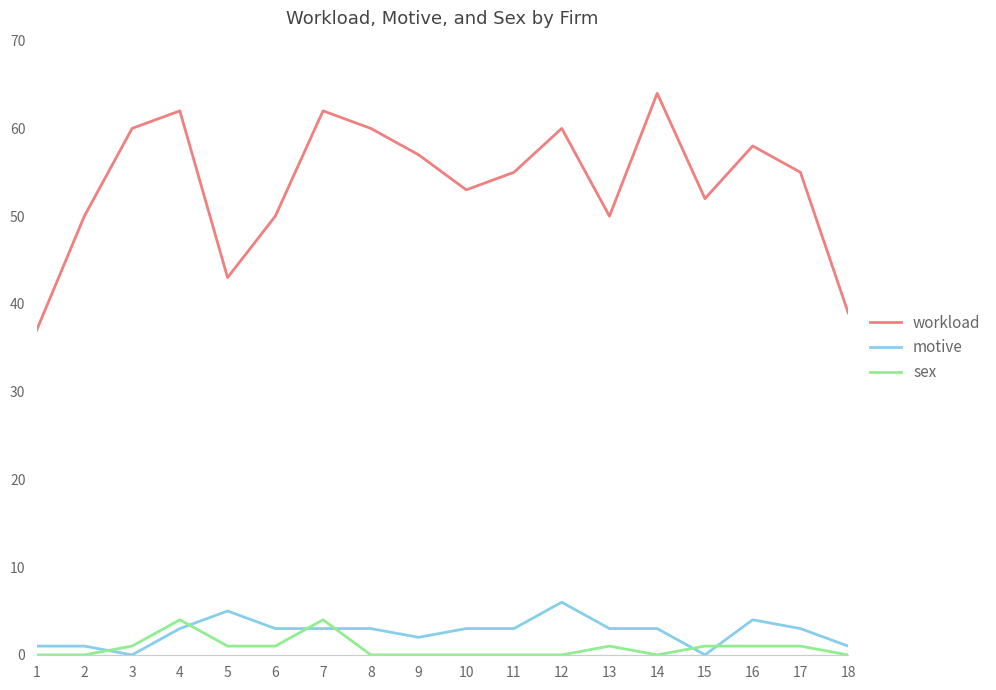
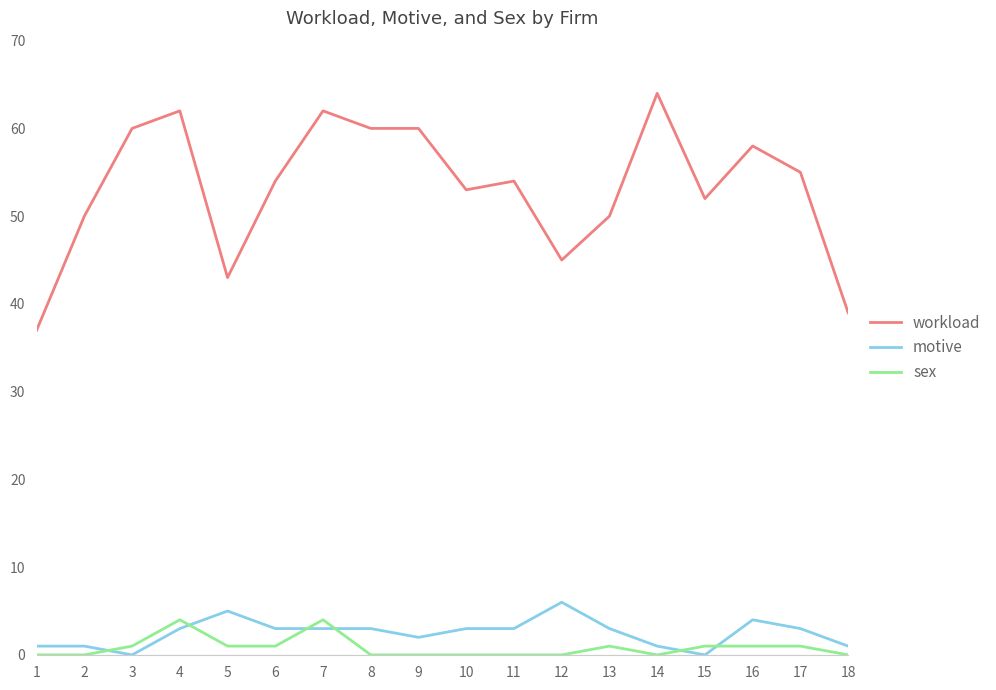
  {
    "workload": {
      "1": 37,
      "2": 50,
      "3": 60,
      "4": 62,
      "5": 43,
-     "6": 50,
+     "6": 54,
      "7": 62,
      "8": 60,
-     "9": 57,
+     "9": 60,
      "10": 53,
-     "11": 55,
-     "12": 60,
+     "11": 54,
+     "12": 45,
      "13": 50,
      "14": 64,
      "15": 52,
      "16": 58,
      "17": 55,
      "18": 39
    },
    "motive": {
      "1": 1,
      "2": 1,
      "3": 0,
      "4": 3,
      "5": 5,
      "6": 3,
      "7": 3,
      "8": 3,
      "9": 2,
      "10": 3,
      "11": 3,
      "12": 6,
      "13": 3,
-     "14": 3,
+     "14": 1,
      "15": 0,
      "16": 4,
      "17": 3,
      "18": 1
    },
    "sex": {
      "1": 0,
      "2": 0,
      "3": 1,
      "4": 4,
      "5": 1,
      "6": 1,
      "7": 4,
      "8": 0,
      "9": 0,
      "10": 0,
      "11": 0,
      "12": 0,
      "13": 1,
      "14": 0,
      "15": 1,
      "16": 1,
      "17": 1,
      "18": 0
    }
  }
